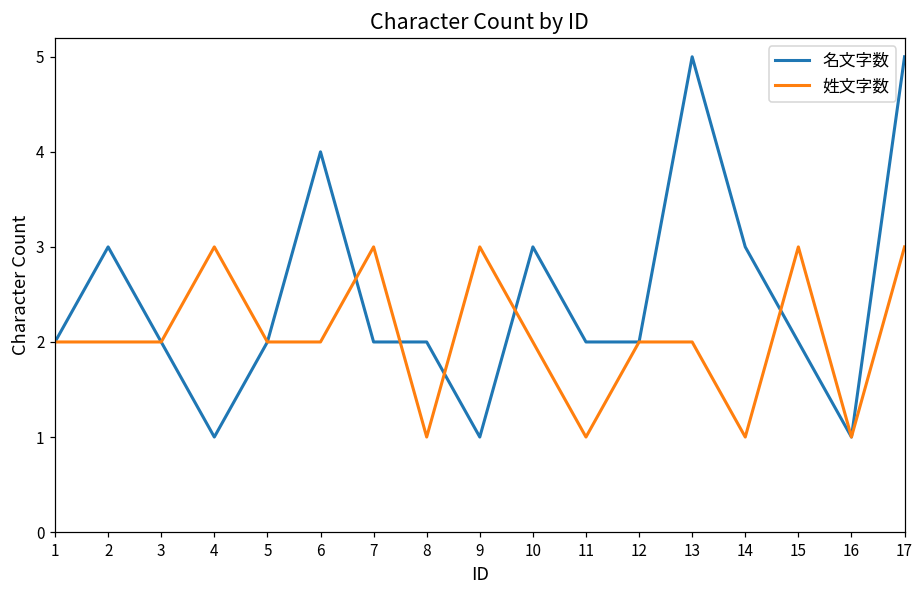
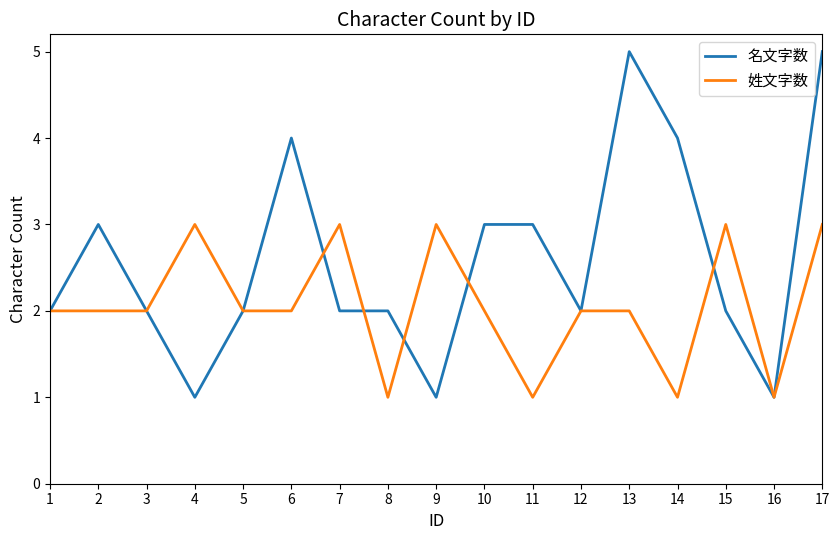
  {
    "名文字数": {
      "2": 3,
      "4": 1,
      "6": 4,
      "7": 2,
      "8": 2,
      "9": 1,
      "10": 3,
-     "11": 2,
+     "11": 3,
      "13": 5,
-     "14": 3,
+     "14": 4,
      "15": 2,
      "17": 5
    },
    "姓文字数": {
      "2": 2,
      "4": 3,
      "6": 2,
      "7": 3,
      "8": 1,
      "9": 3,
      "10": 2,
      "11": 1,
      "13": 2,
      "14": 1,
      "15": 3,
      "17": 3
    }
  }
